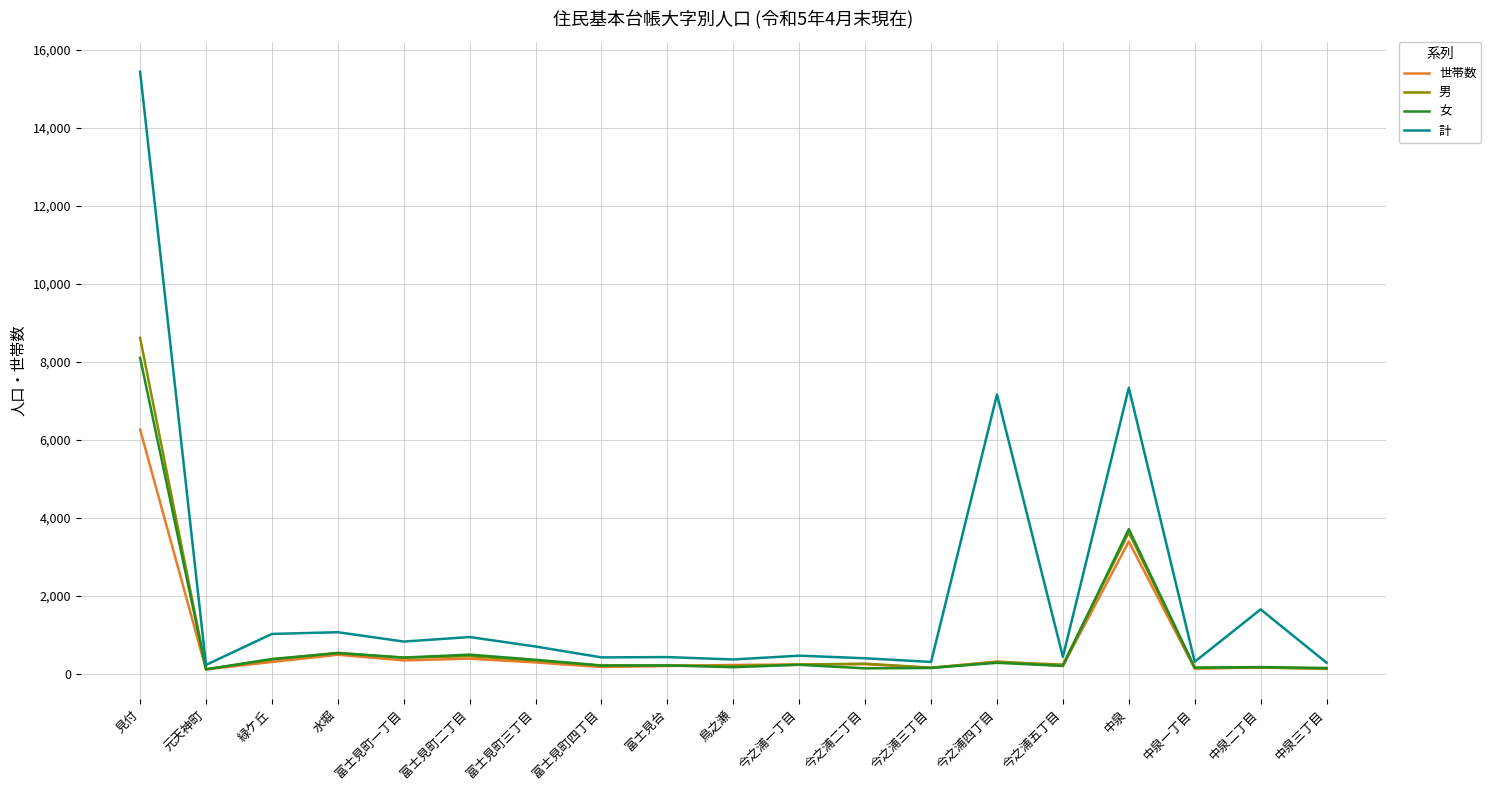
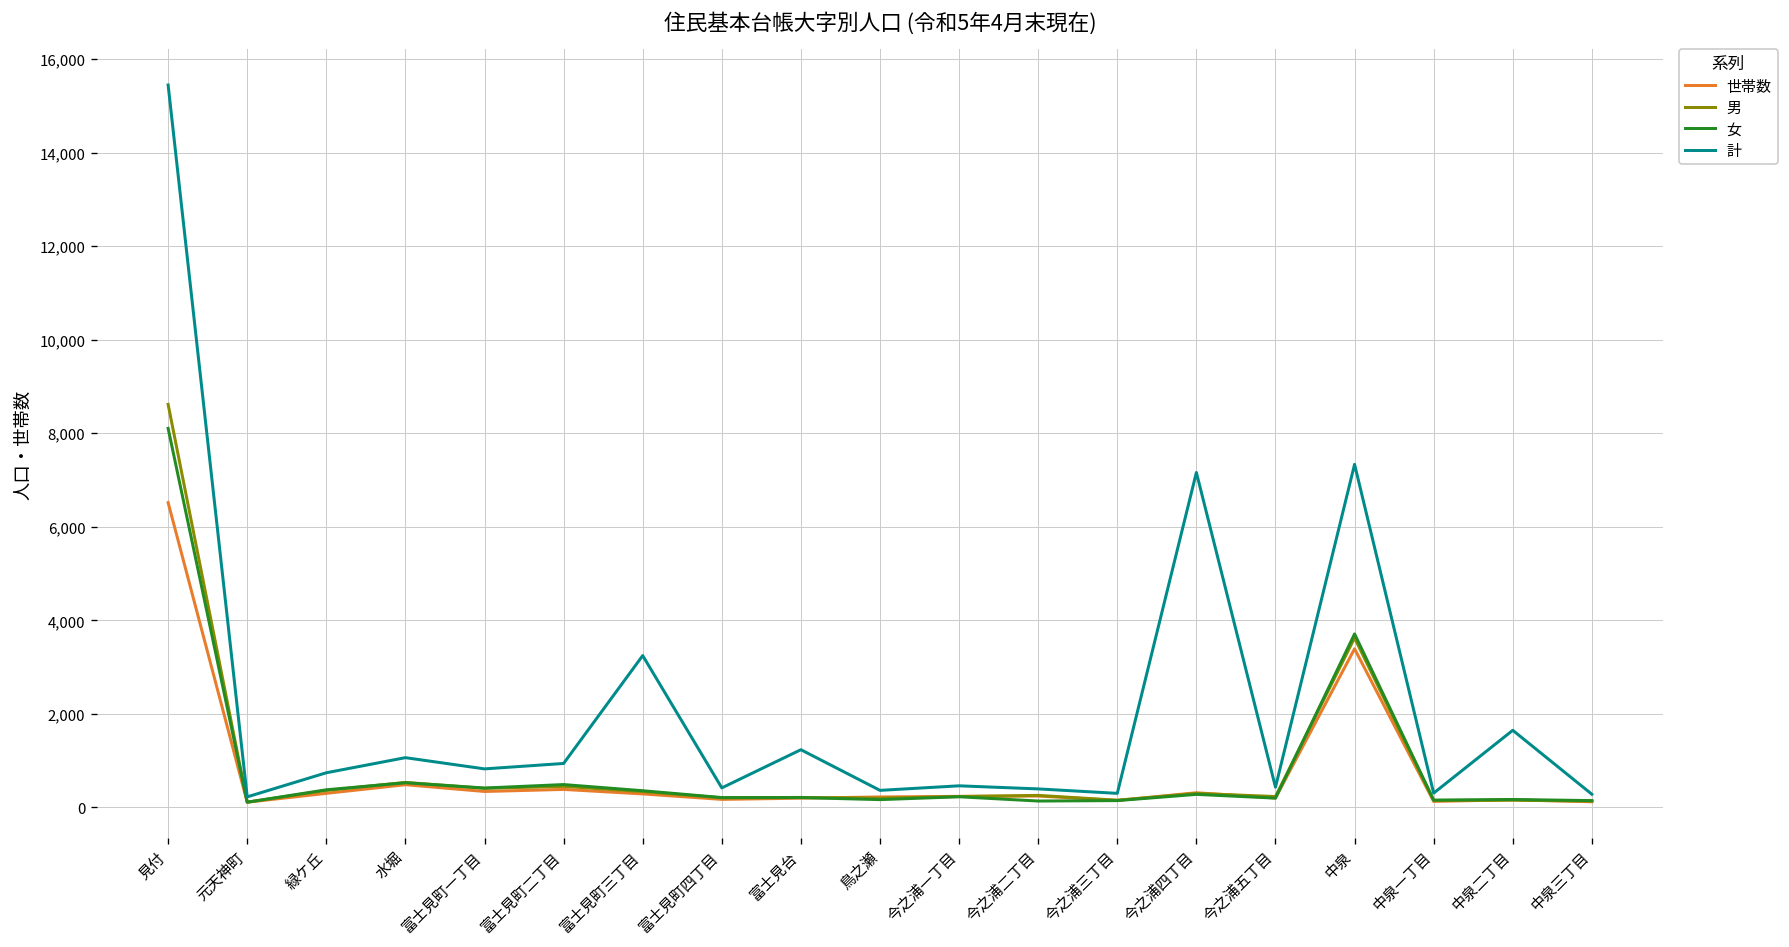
  {
    "世帯数": {
-     "見付": "6,300",
+     "見付": "6,500",
      "富士見町一丁目": "300",
      "中泉": "3,400"
    },
    "男": {
      "見付": "8,600",
      "中泉": "3,600"
    },
    "女": {
      "見付": "8,100",
      "今之浦二丁目": "100",
      "中泉": "3,700"
    },
    "計": {
      "見付": "15,400",
      "元天神町": "200",
-     "緑ケ丘": "1,000",
+     "緑ケ丘": "700",
      "水堀": "1,100",
      "富士見町一丁目": "800",
      "富士見町二丁目": "900",
-     "富士見町三丁目": "700",
+     "富士見町三丁目": "3,200",
      "富士見町四丁目": "400",
-     "富士見台": "400",
+     "富士見台": "1,200",
      "鳥之瀬": "400",
      "今之浦一丁目": "500",
      "今之浦二丁目": "400",
      "今之浦三丁目": "300",
      "今之浦四丁目": "7,200",
      "今之浦五丁目": "400",
      "中泉": "7,300",
      "中泉一丁目": "300",
      "中泉二丁目": "1,700",
      "中泉三丁目": "300"
    }
  }
